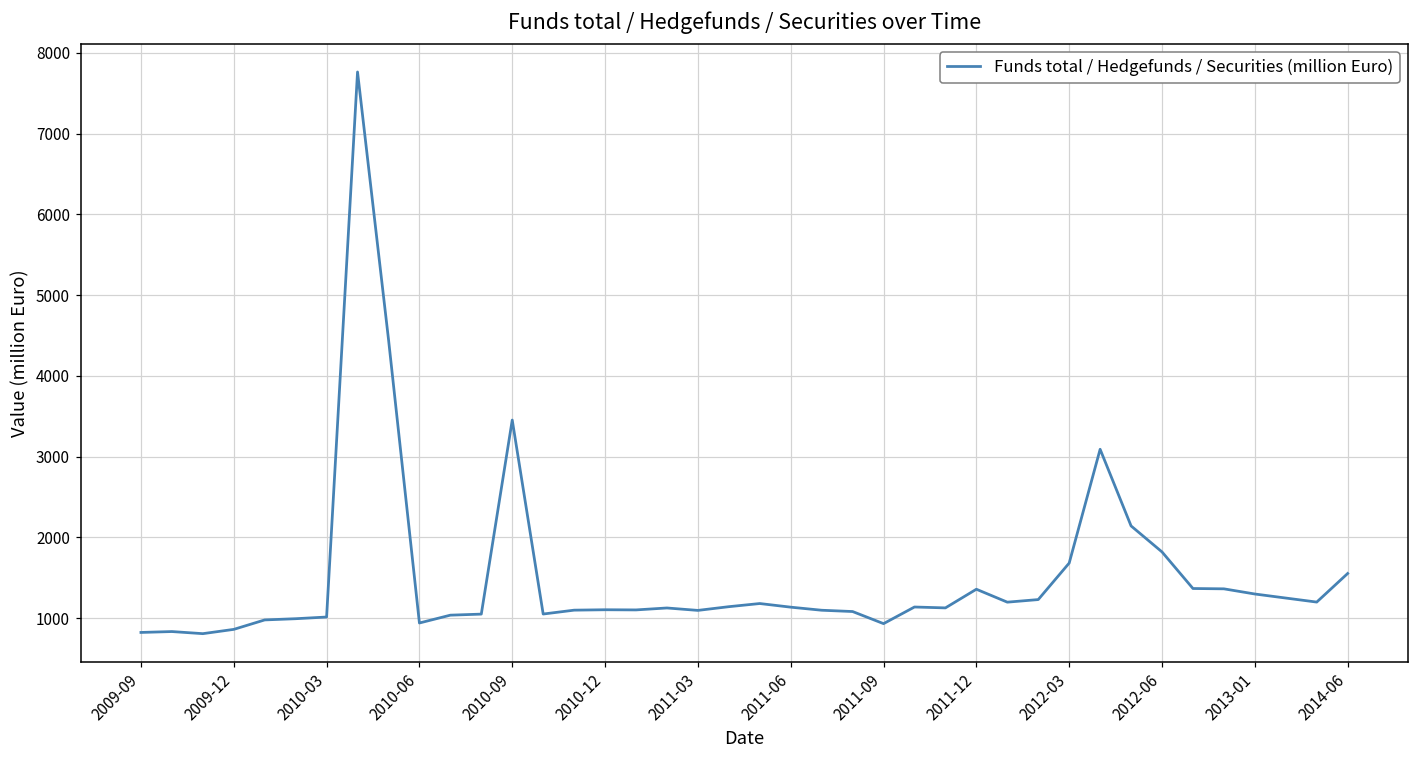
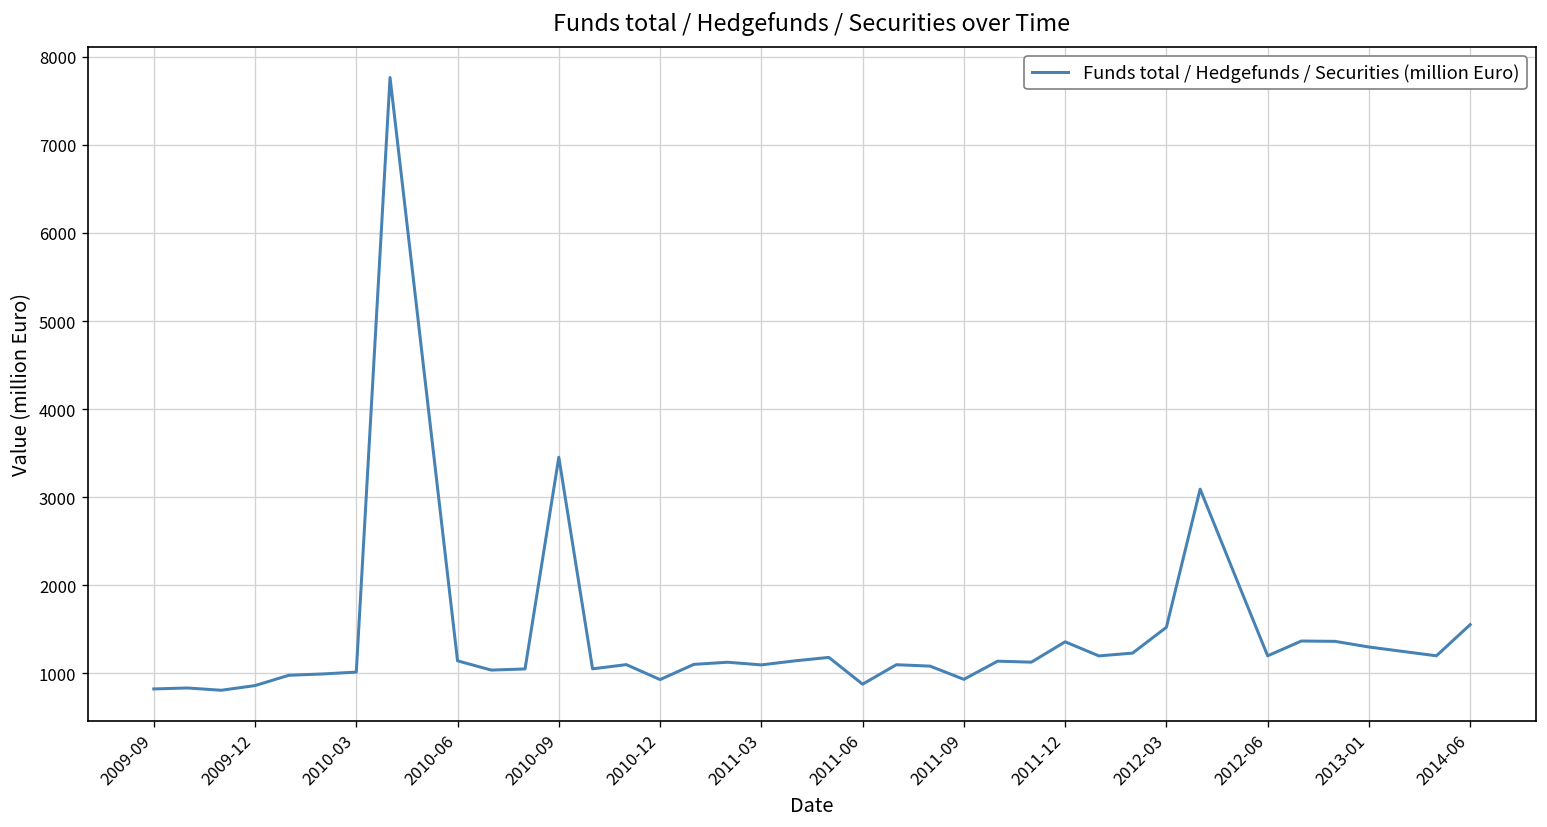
  {
    "2009-09": 800,
    "2009-12": 900,
    "2010-03": 1000,
-   "2010-06": 900,
+   "2010-06": 1100,
    "2010-09": 3500,
-   "2010-12": 1100,
+   "2010-12": 900,
    "2011-03": 1100,
-   "2011-06": 1100,
+   "2011-06": 900,
    "2011-09": 900,
    "2011-12": 1400,
-   "2012-03": 1700,
-   "2012-06": 1800,
+   "2012-03": 1500,
+   "2012-06": 1200,
    "2013-01": 1300,
    "2014-06": 1600
  }
